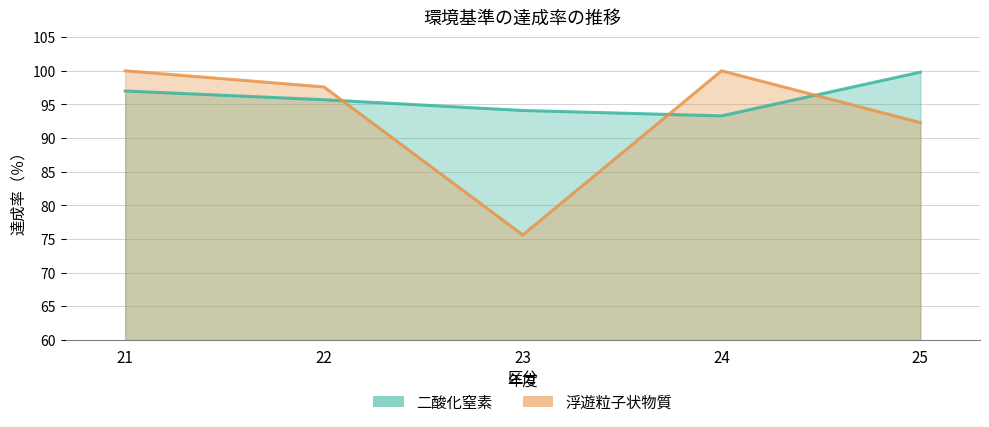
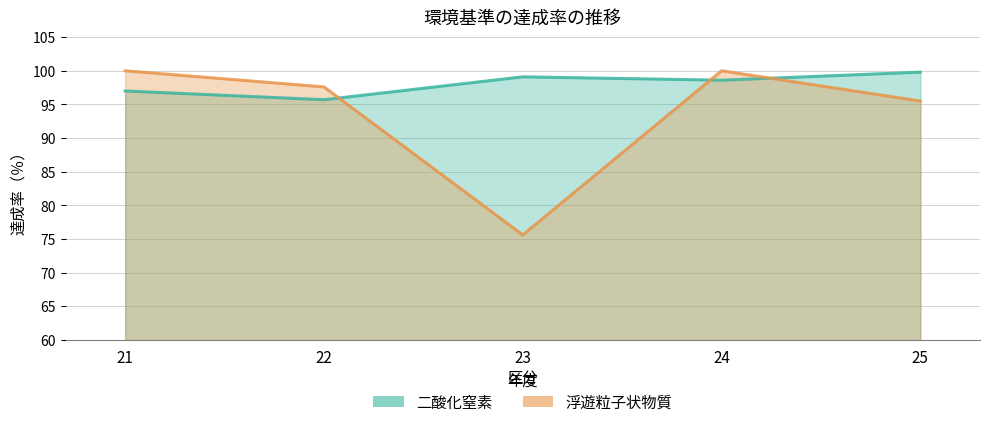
  {
    "二酸化窒素": {
      "21": 97,
      "22": 96,
-     "23": 94,
-     "24": 93,
+     "23": 99,
+     "24": 99,
      "25": 100
    },
    "浮遊粒子状物質": {
      "21": 100,
      "22": 98,
      "23": 76,
      "24": 100,
-     "25": 92
+     "25": 96
    }
  }
